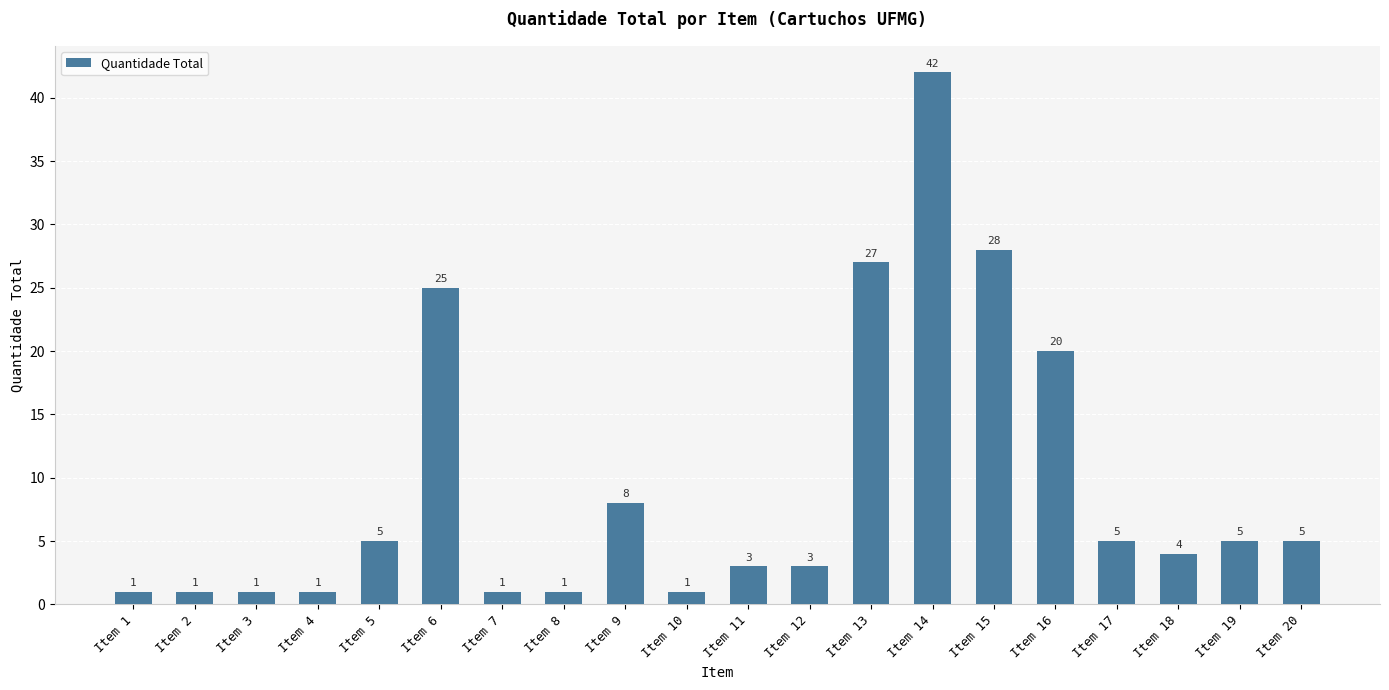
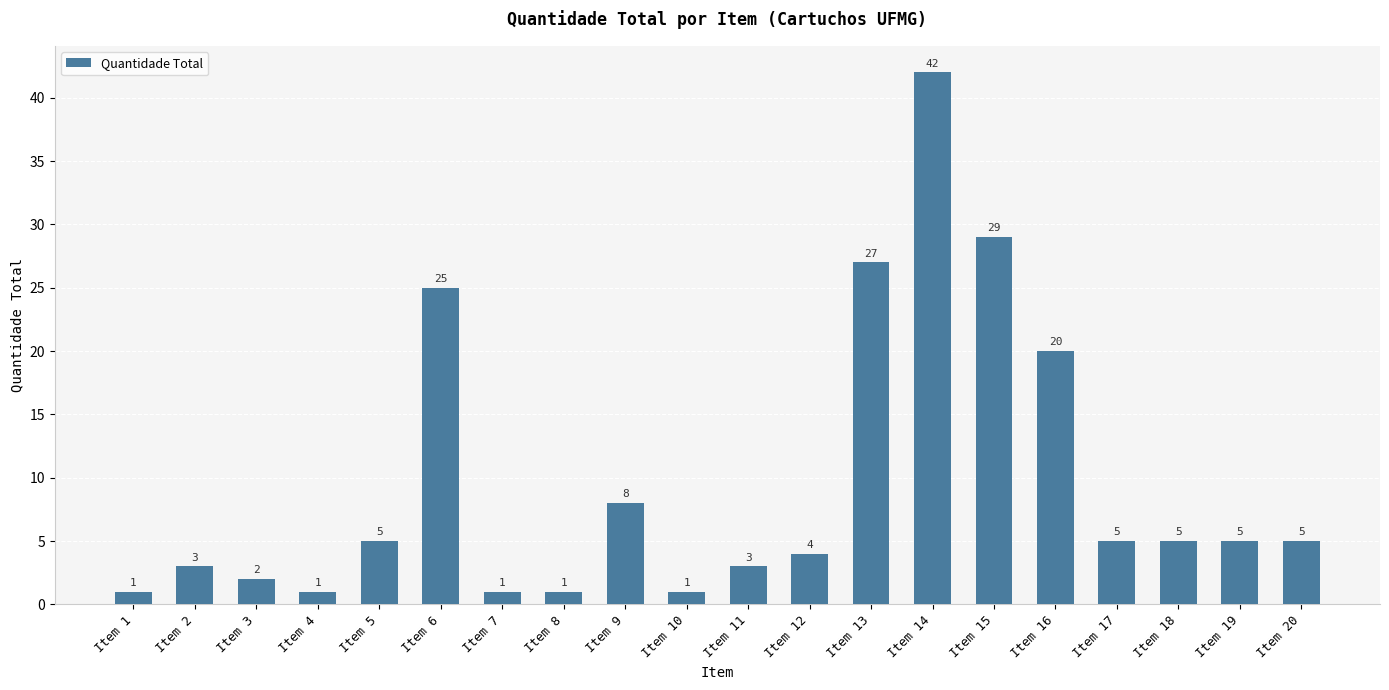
  {
    "Item 1": 1,
-   "Item 2": 1,
-   "Item 3": 1,
+   "Item 2": 3,
+   "Item 3": 2,
    "Item 4": 1,
    "Item 5": 5,
    "Item 6": 25,
    "Item 7": 1,
    "Item 8": 1,
    "Item 9": 8,
    "Item 10": 1,
    "Item 11": 3,
-   "Item 12": 3,
+   "Item 12": 4,
    "Item 13": 27,
    "Item 14": 42,
-   "Item 15": 28,
+   "Item 15": 29,
    "Item 16": 20,
    "Item 17": 5,
-   "Item 18": 4,
+   "Item 18": 5,
    "Item 19": 5,
    "Item 20": 5
  }
